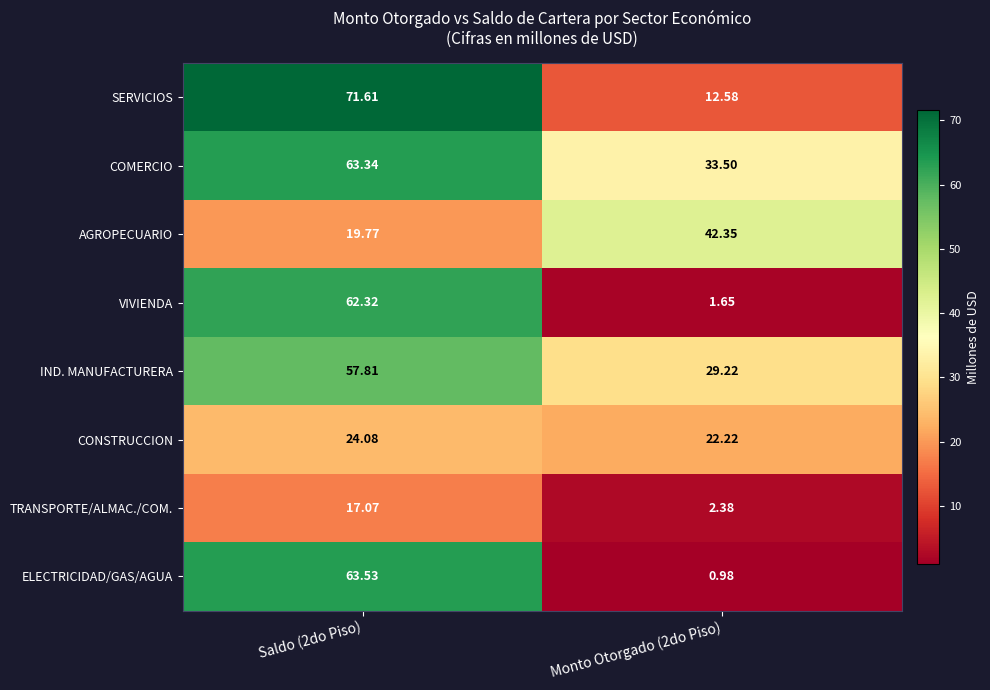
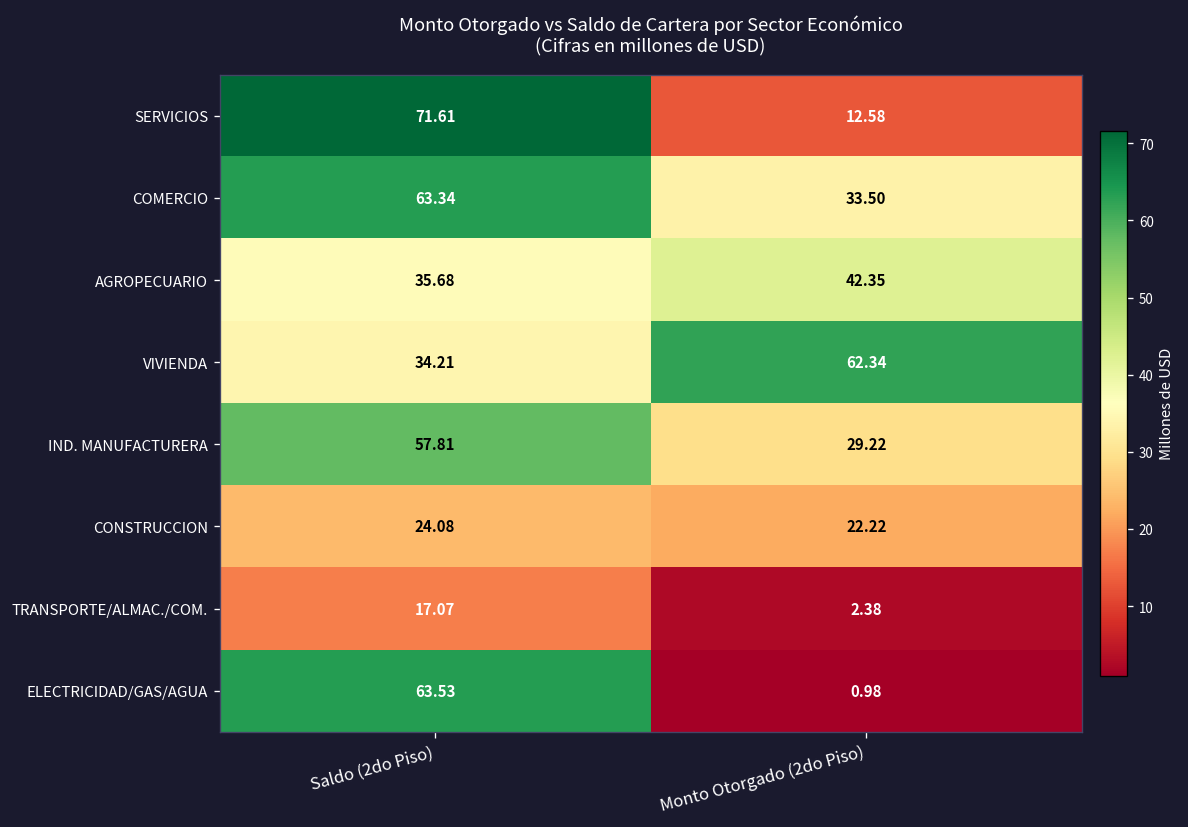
  {
    "SERVICIOS": {
      "Saldo (2do Piso)": 71.61,
      "Monto Otorgado (2do Piso)": 12.58
    },
    "COMERCIO": {
      "Saldo (2do Piso)": 63.34,
      "Monto Otorgado (2do Piso)": 33.50
    },
    "AGROPECUARIO": {
-     "Saldo (2do Piso)": 19.77,
+     "Saldo (2do Piso)": 35.68,
      "Monto Otorgado (2do Piso)": 42.35
    },
    "VIVIENDA": {
-     "Saldo (2do Piso)": 62.32,
-     "Monto Otorgado (2do Piso)": 1.65
+     "Saldo (2do Piso)": 34.21,
+     "Monto Otorgado (2do Piso)": 62.34
    },
    "IND. MANUFACTURERA": {
      "Saldo (2do Piso)": 57.81,
      "Monto Otorgado (2do Piso)": 29.22
    },
    "CONSTRUCCION": {
      "Saldo (2do Piso)": 24.08,
      "Monto Otorgado (2do Piso)": 22.22
    },
    "TRANSPORTE/ALMAC./COM.": {
      "Saldo (2do Piso)": 17.07,
      "Monto Otorgado (2do Piso)": 2.38
    },
    "ELECTRICIDAD/GAS/AGUA": {
      "Saldo (2do Piso)": 63.53,
      "Monto Otorgado (2do Piso)": 0.98
    }
  }
